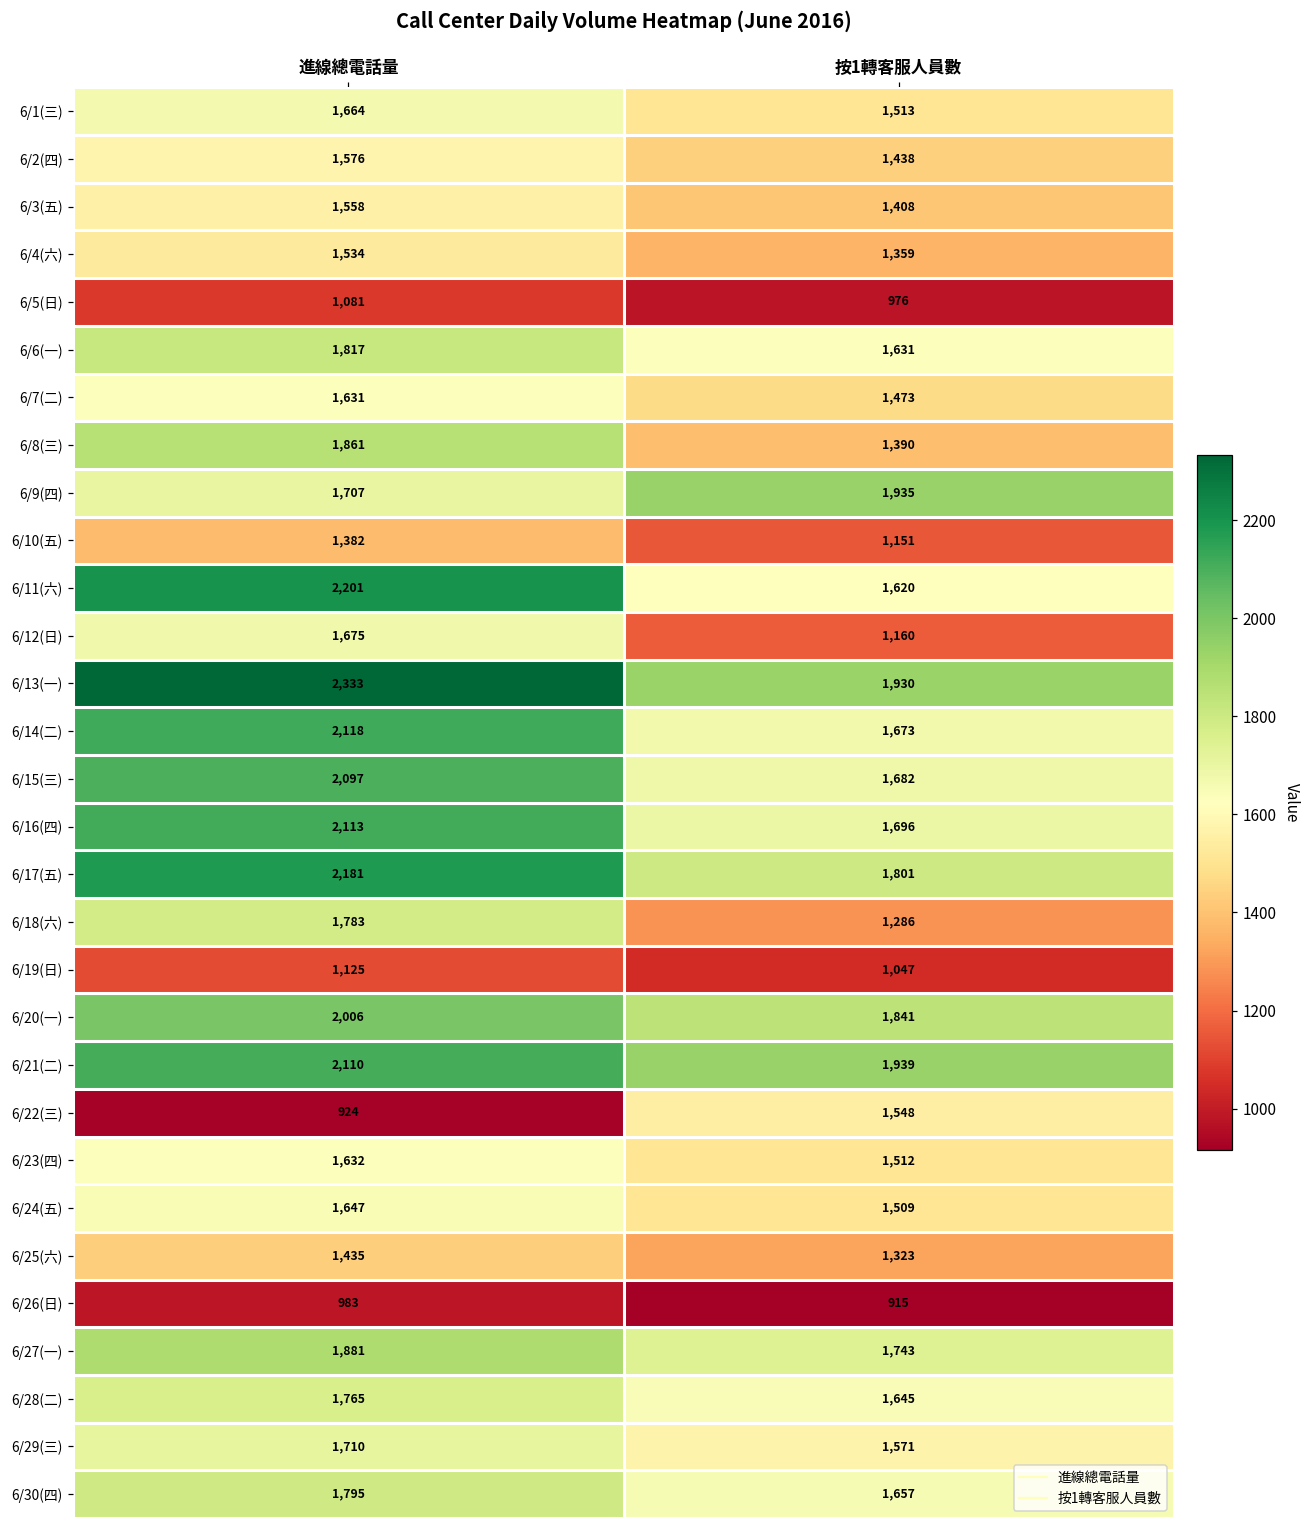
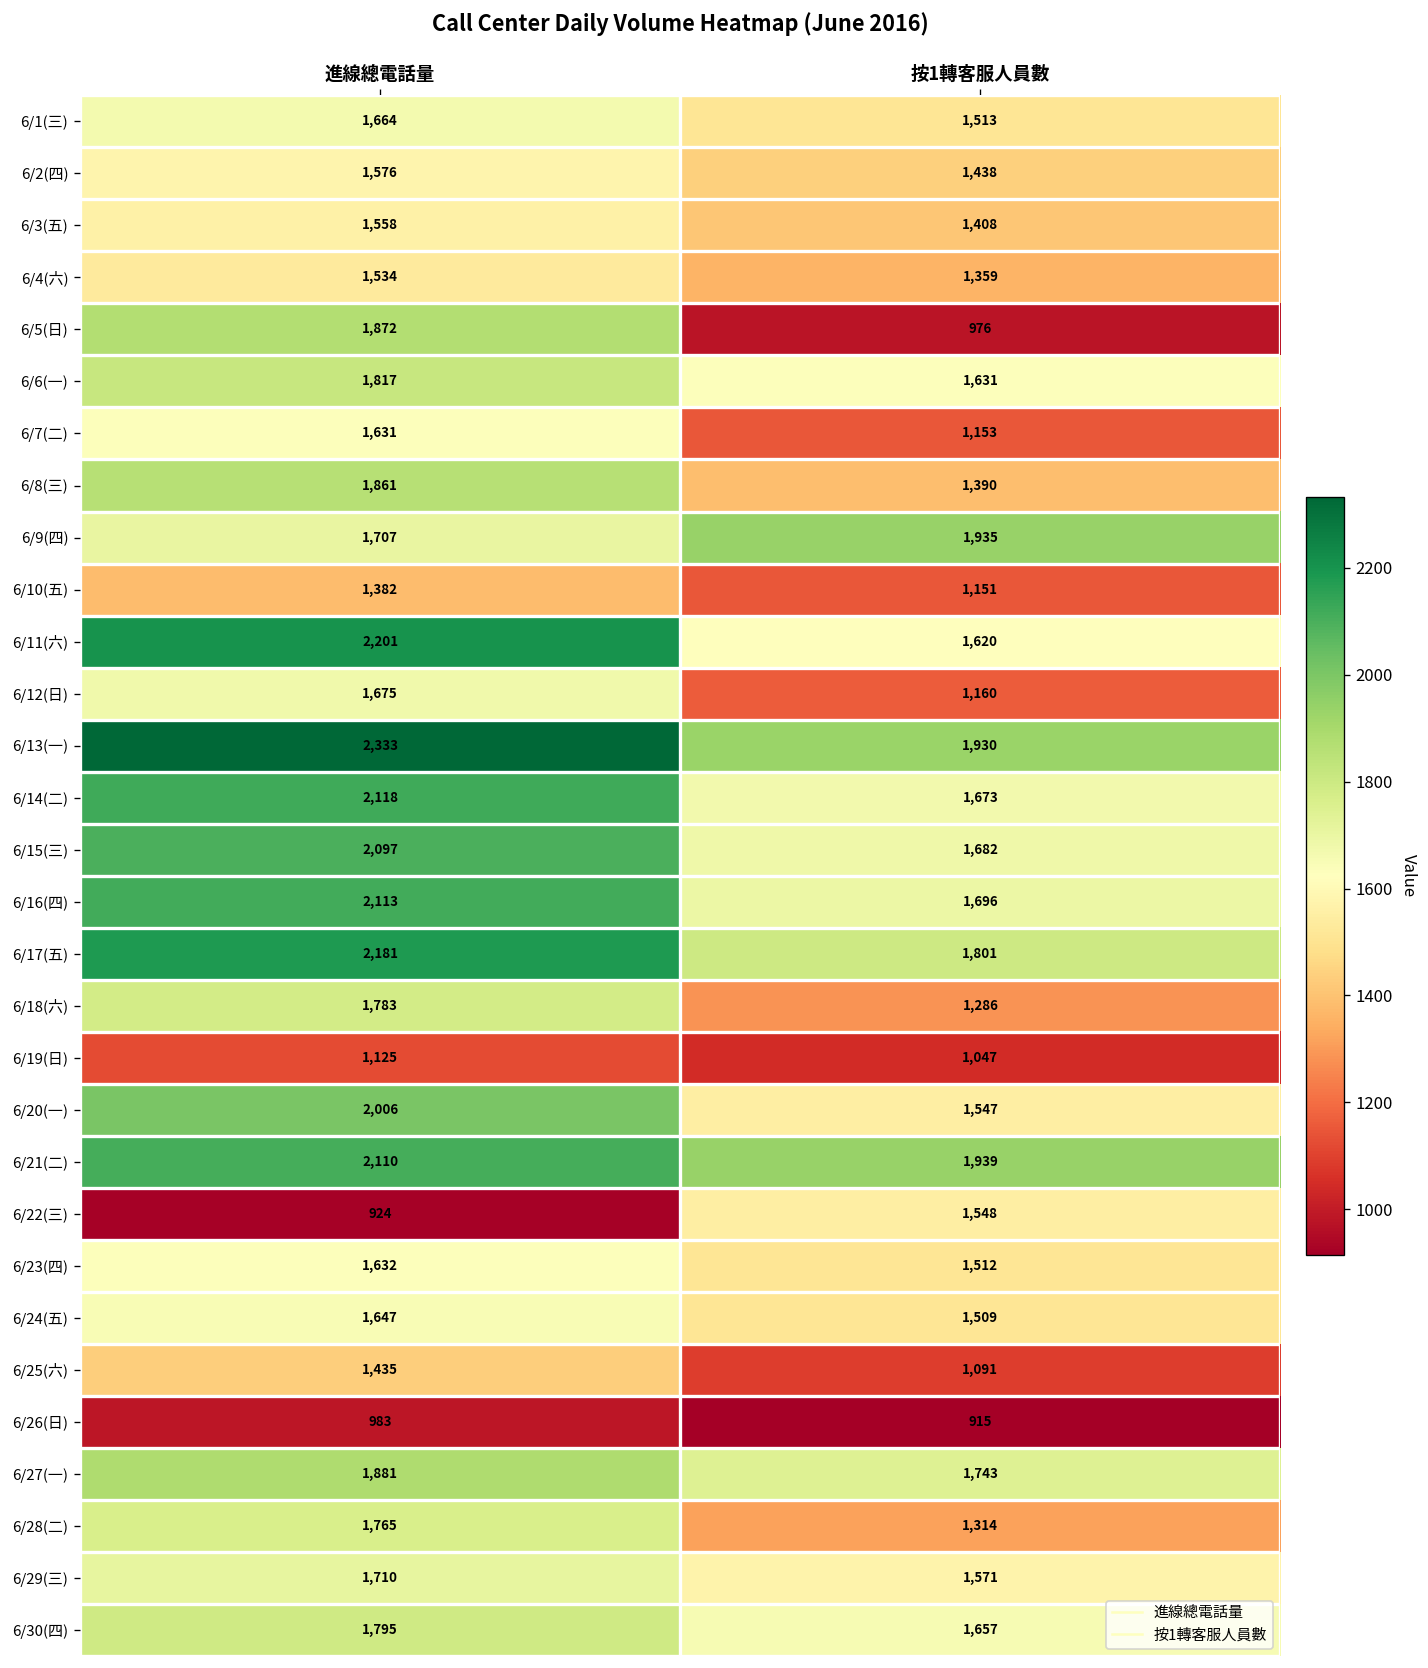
  {
    "6/1(三)": {
      "進線總電話量": "1,664",
      "按1轉客服人員數": "1,513"
    },
    "6/2(四)": {
      "進線總電話量": "1,576",
      "按1轉客服人員數": "1,438"
    },
    "6/3(五)": {
      "進線總電話量": "1,558",
      "按1轉客服人員數": "1,408"
    },
    "6/4(六)": {
      "進線總電話量": "1,534",
      "按1轉客服人員數": "1,359"
    },
    "6/5(日)": {
-     "進線總電話量": "1,081",
+     "進線總電話量": "1,872",
      "按1轉客服人員數": "976"
    },
    "6/6(一)": {
      "進線總電話量": "1,817",
      "按1轉客服人員數": "1,631"
    },
    "6/7(二)": {
      "進線總電話量": "1,631",
-     "按1轉客服人員數": "1,473"
+     "按1轉客服人員數": "1,153"
    },
    "6/8(三)": {
      "進線總電話量": "1,861",
      "按1轉客服人員數": "1,390"
    },
    "6/9(四)": {
      "進線總電話量": "1,707",
      "按1轉客服人員數": "1,935"
    },
    "6/10(五)": {
      "進線總電話量": "1,382",
      "按1轉客服人員數": "1,151"
    },
    "6/11(六)": {
      "進線總電話量": "2,201",
      "按1轉客服人員數": "1,620"
    },
    "6/12(日)": {
      "進線總電話量": "1,675",
      "按1轉客服人員數": "1,160"
    },
    "6/13(一)": {
      "進線總電話量": "2,333",
      "按1轉客服人員數": "1,930"
    },
    "6/14(二)": {
      "進線總電話量": "2,118",
      "按1轉客服人員數": "1,673"
    },
    "6/15(三)": {
      "進線總電話量": "2,097",
      "按1轉客服人員數": "1,682"
    },
    "6/16(四)": {
      "進線總電話量": "2,113",
      "按1轉客服人員數": "1,696"
    },
    "6/17(五)": {
      "進線總電話量": "2,181",
      "按1轉客服人員數": "1,801"
    },
    "6/18(六)": {
      "進線總電話量": "1,783",
      "按1轉客服人員數": "1,286"
    },
    "6/19(日)": {
      "進線總電話量": "1,125",
      "按1轉客服人員數": "1,047"
    },
    "6/20(一)": {
      "進線總電話量": "2,006",
-     "按1轉客服人員數": "1,841"
+     "按1轉客服人員數": "1,547"
    },
    "6/21(二)": {
      "進線總電話量": "2,110",
      "按1轉客服人員數": "1,939"
    },
    "6/22(三)": {
      "進線總電話量": "924",
      "按1轉客服人員數": "1,548"
    },
    "6/23(四)": {
      "進線總電話量": "1,632",
      "按1轉客服人員數": "1,512"
    },
    "6/24(五)": {
      "進線總電話量": "1,647",
      "按1轉客服人員數": "1,509"
    },
    "6/25(六)": {
      "進線總電話量": "1,435",
-     "按1轉客服人員數": "1,323"
+     "按1轉客服人員數": "1,091"
    },
    "6/26(日)": {
      "進線總電話量": "983",
      "按1轉客服人員數": "915"
    },
    "6/27(一)": {
      "進線總電話量": "1,881",
      "按1轉客服人員數": "1,743"
    },
    "6/28(二)": {
      "進線總電話量": "1,765",
-     "按1轉客服人員數": "1,645"
+     "按1轉客服人員數": "1,314"
    },
    "6/29(三)": {
      "進線總電話量": "1,710",
      "按1轉客服人員數": "1,571"
    },
    "6/30(四)": {
      "進線總電話量": "1,795",
      "按1轉客服人員數": "1,657"
    }
  }
